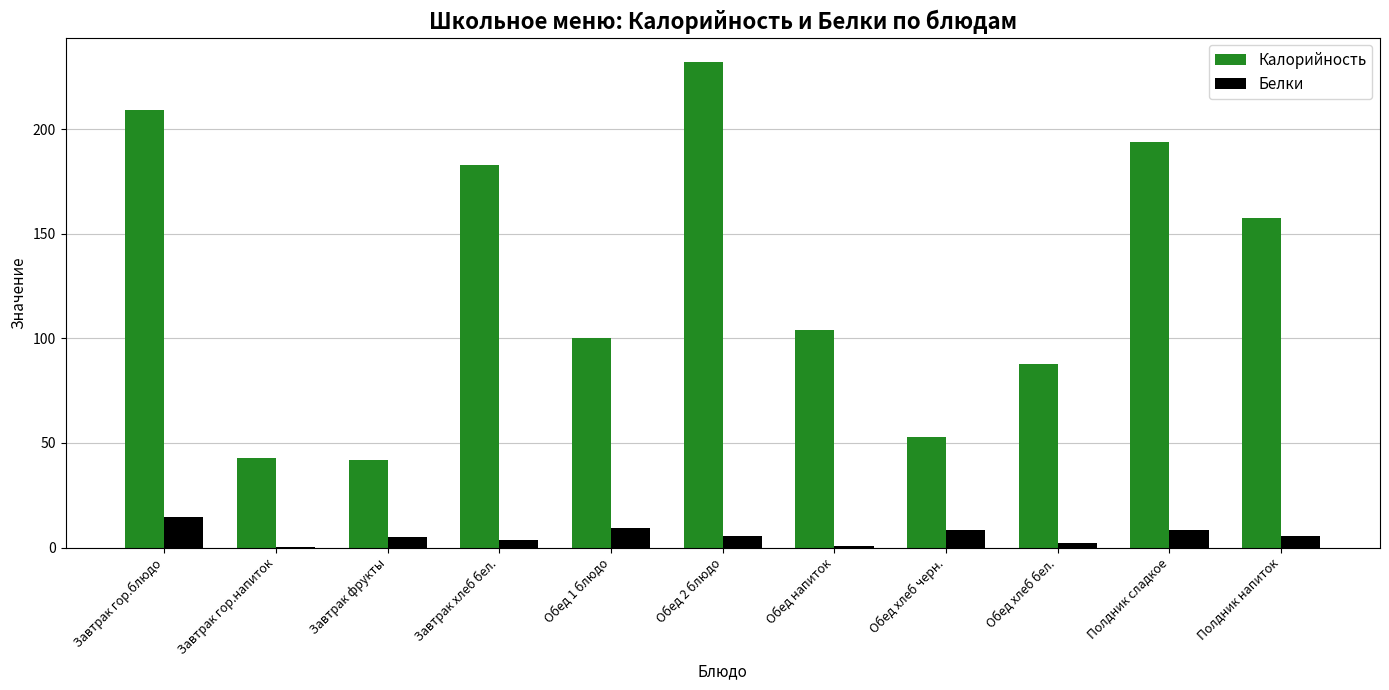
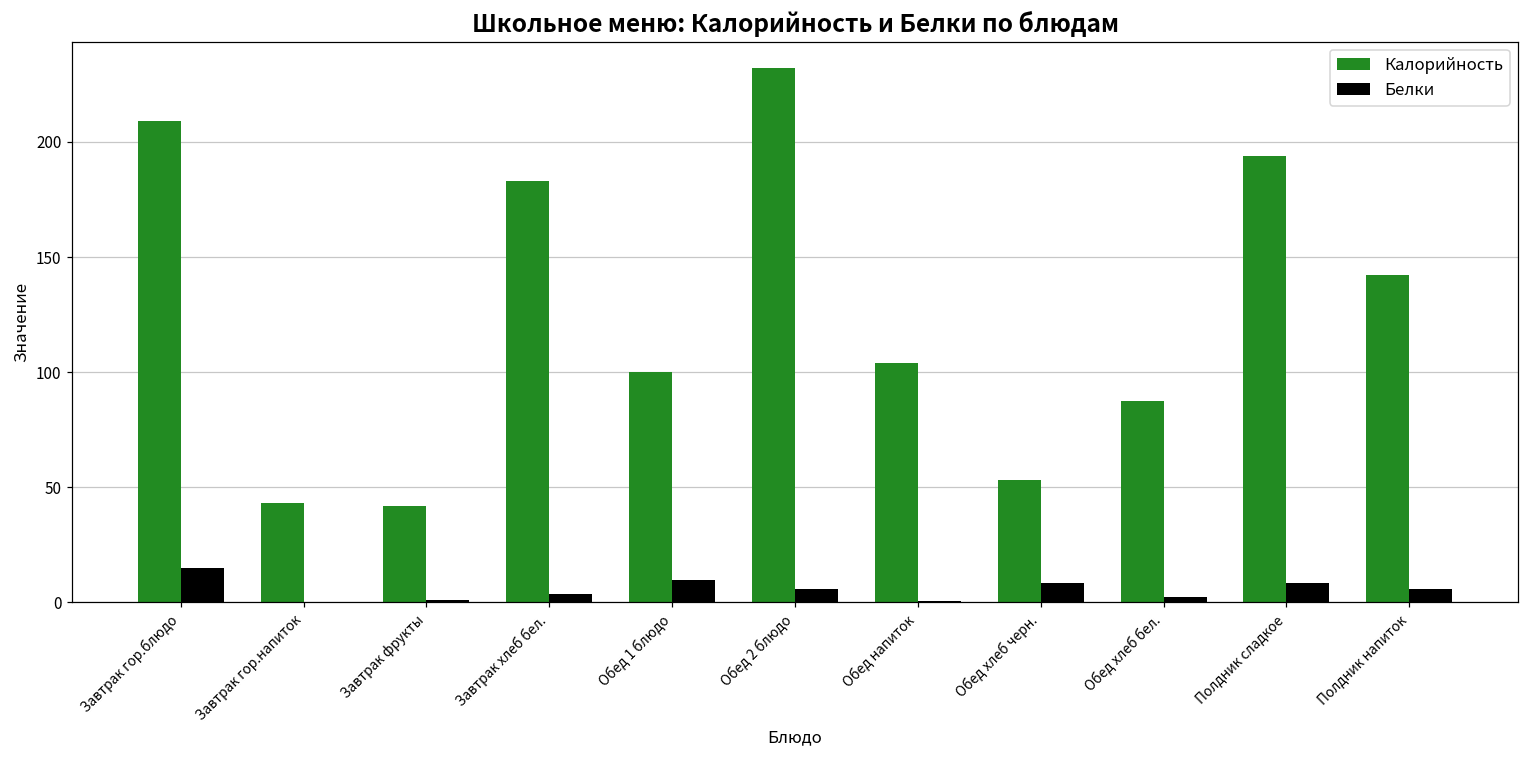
  {
    "Калорийность": {
      "Завтрак гор.блюдо": 209,
      "Завтрак гор.напиток": 43,
      "Завтрак фрукты": 42,
      "Завтрак хлеб бел.": 183,
      "Обед 1 блюдо": 100,
      "Обед 2 блюдо": 232,
      "Обед напиток": 104,
      "Обед хлеб черн.": 53,
      "Обед хлеб бел.": 88,
      "Полдник сладкое": 194,
-     "Полдник напиток": 158
+     "Полдник напиток": 142
    },
    "Белки": {
      "Завтрак гор.блюдо": 15,
-     "Завтрак фрукты": 5,
+     "Завтрак фрукты": 1,
      "Завтрак хлеб бел.": 4,
      "Обед 1 блюдо": 10,
      "Обед 2 блюдо": 6,
      "Обед хлеб черн.": 9,
      "Обед хлеб бел.": 2,
      "Полдник сладкое": 8,
      "Полдник напиток": 6
    }
  }
